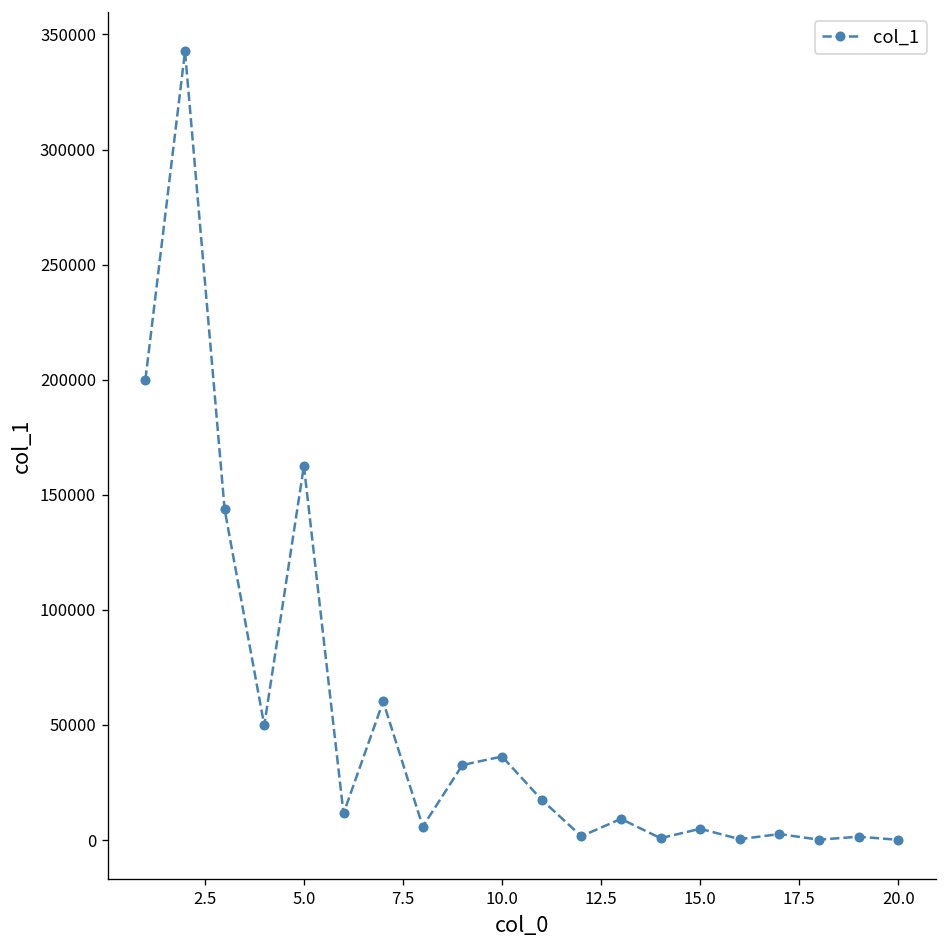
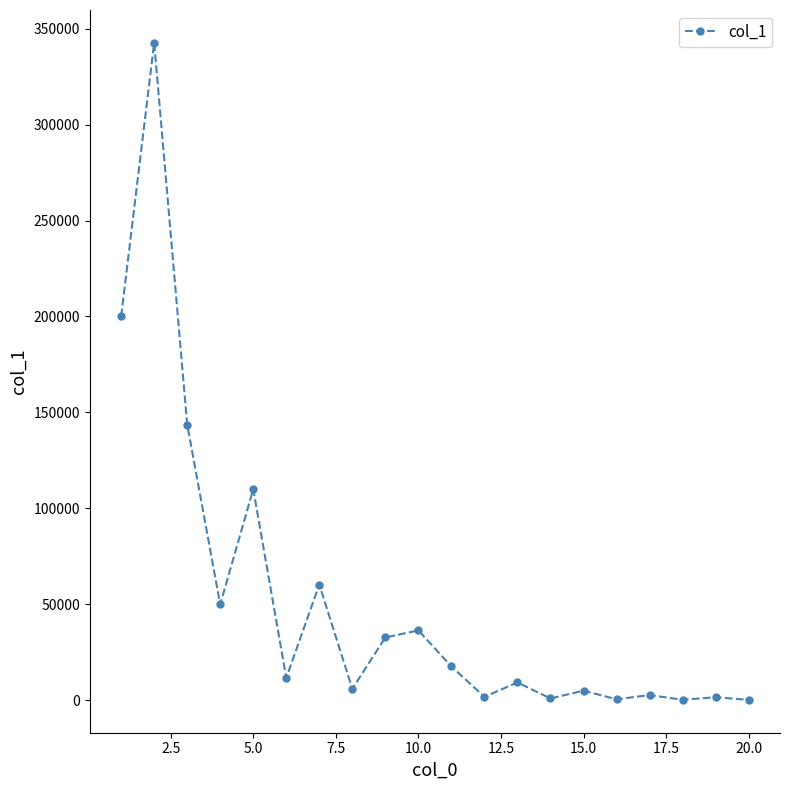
  {
-   "5.0": 163000,
+   "5.0": 110000,
    "10.0": 36000,
    "15.0": 5000,
    "20.0": 0
  }
